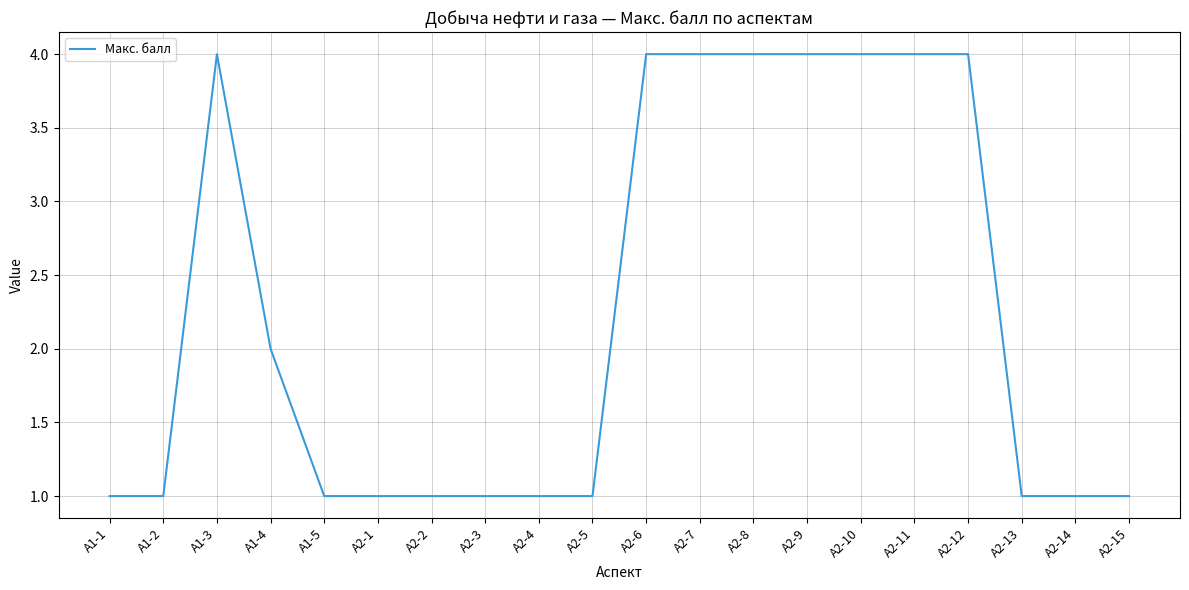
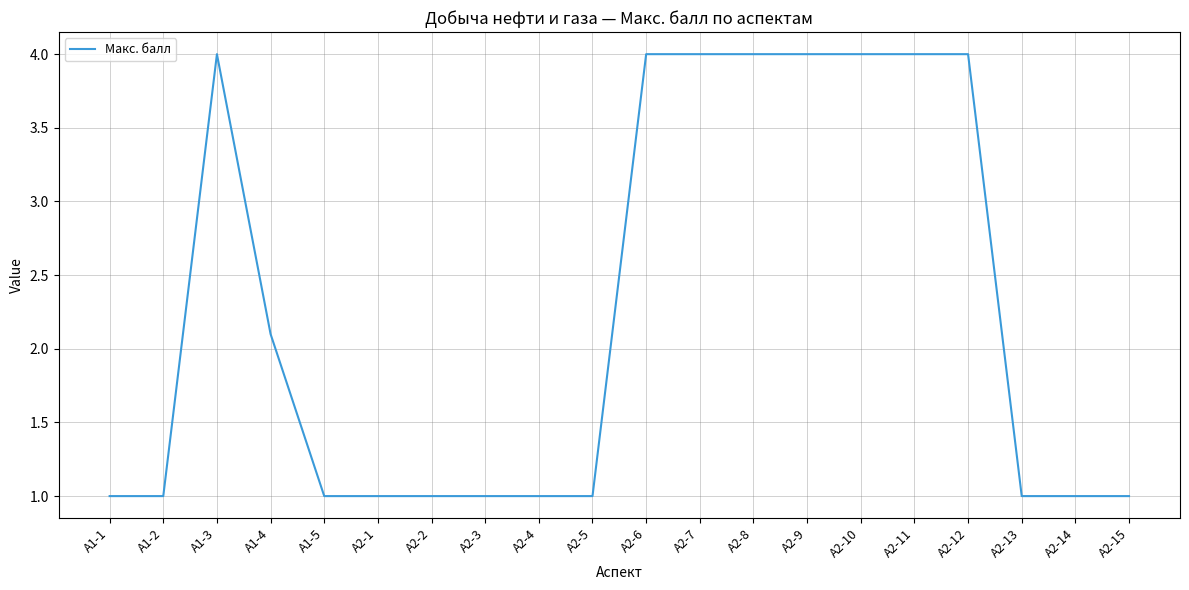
  {
    "А1-1": 1.0,
    "А1-2": 1.0,
    "А1-3": 4.0,
-   "А1-4": 2.0,
+   "А1-4": 2.1,
    "А1-5": 1.0,
    "А2-1": 1.0,
    "А2-2": 1.0,
    "А2-3": 1.0,
    "А2-4": 1.0,
    "А2-5": 1.0,
    "А2-6": 4.0,
    "А2-7": 4.0,
    "А2-8": 4.0,
    "А2-9": 4.0,
    "А2-10": 4.0,
    "А2-11": 4.0,
    "А2-12": 4.0,
    "А2-13": 1.0,
    "А2-14": 1.0,
    "А2-15": 1.0
  }
